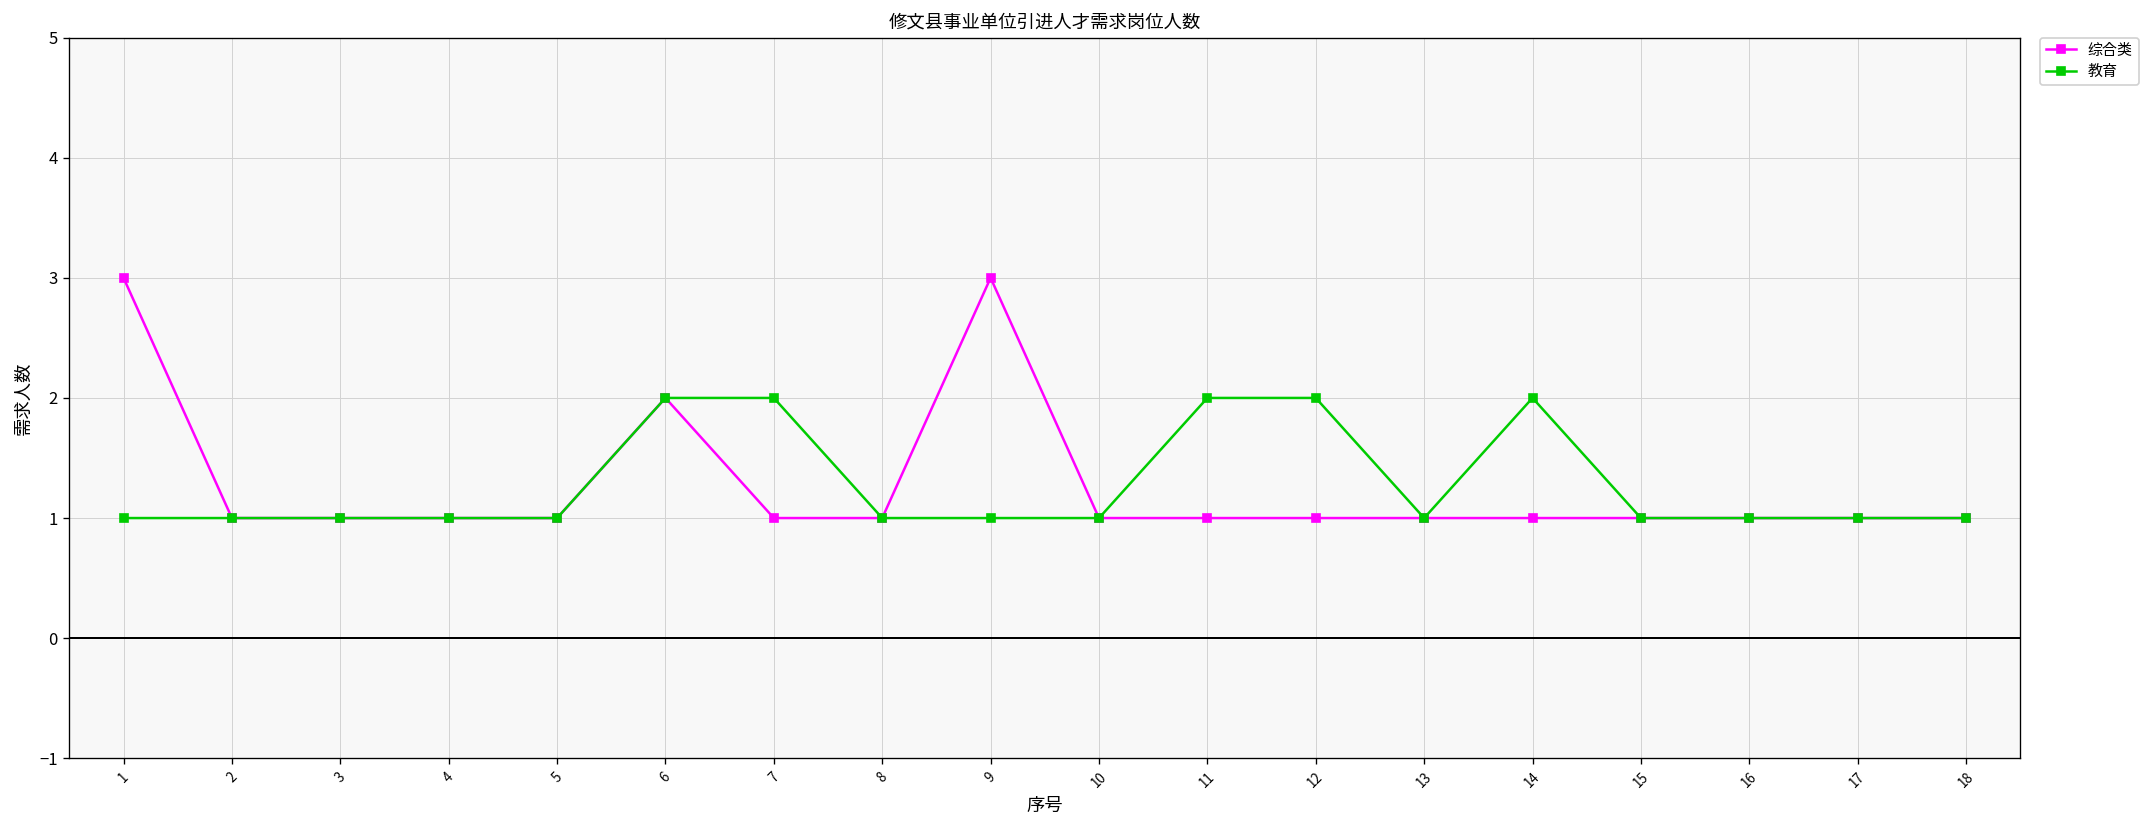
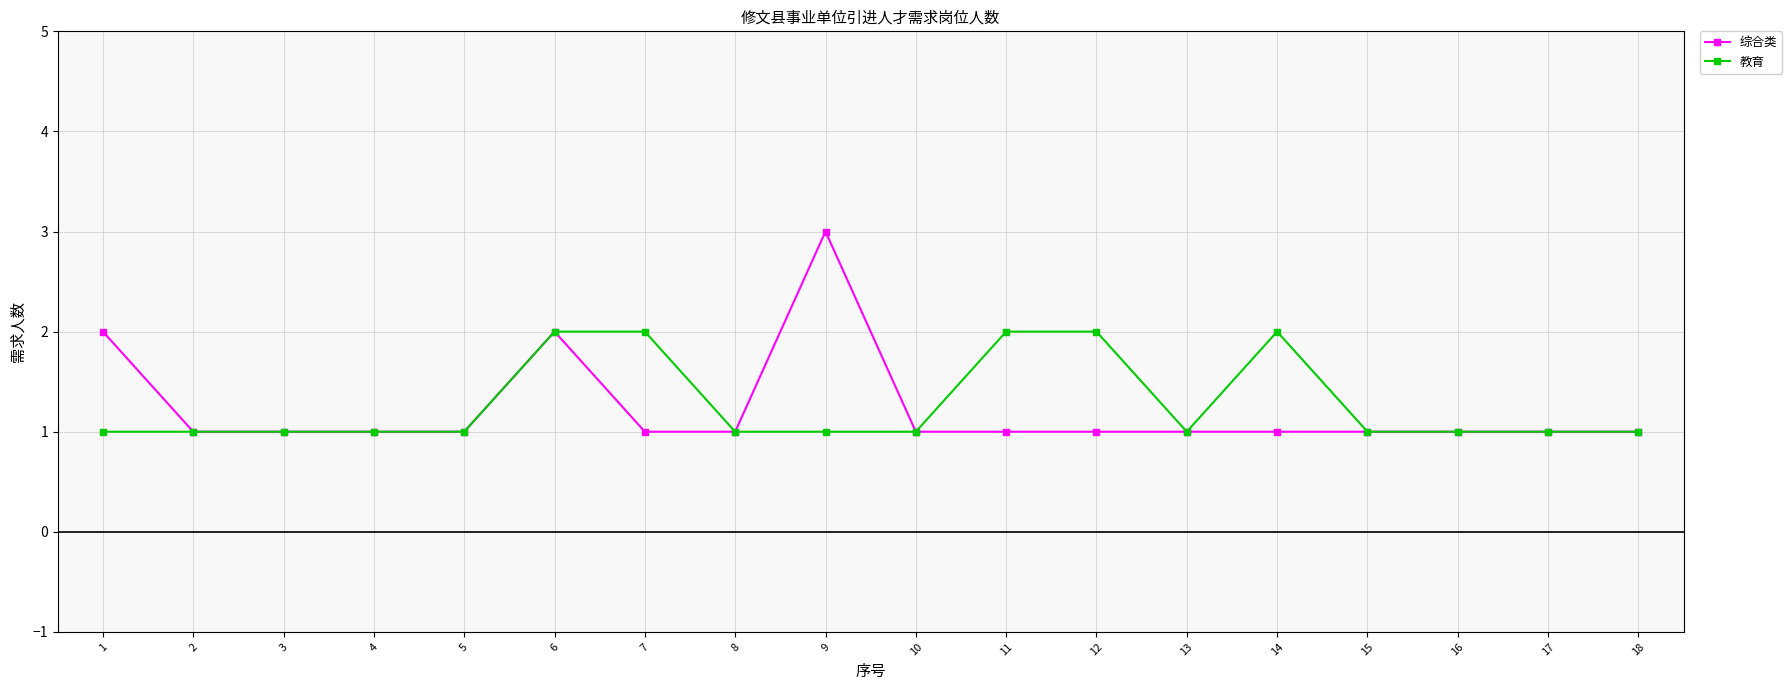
  {
    "综合类": {
-     "1": 3,
+     "1": 2,
      "7": 1,
      "9": 3,
      "11": 1,
      "12": 1,
      "14": 1
    },
    "教育": {
      "1": 1,
      "7": 2,
      "9": 1,
      "11": 2,
      "12": 2,
      "14": 2
    }
  }
